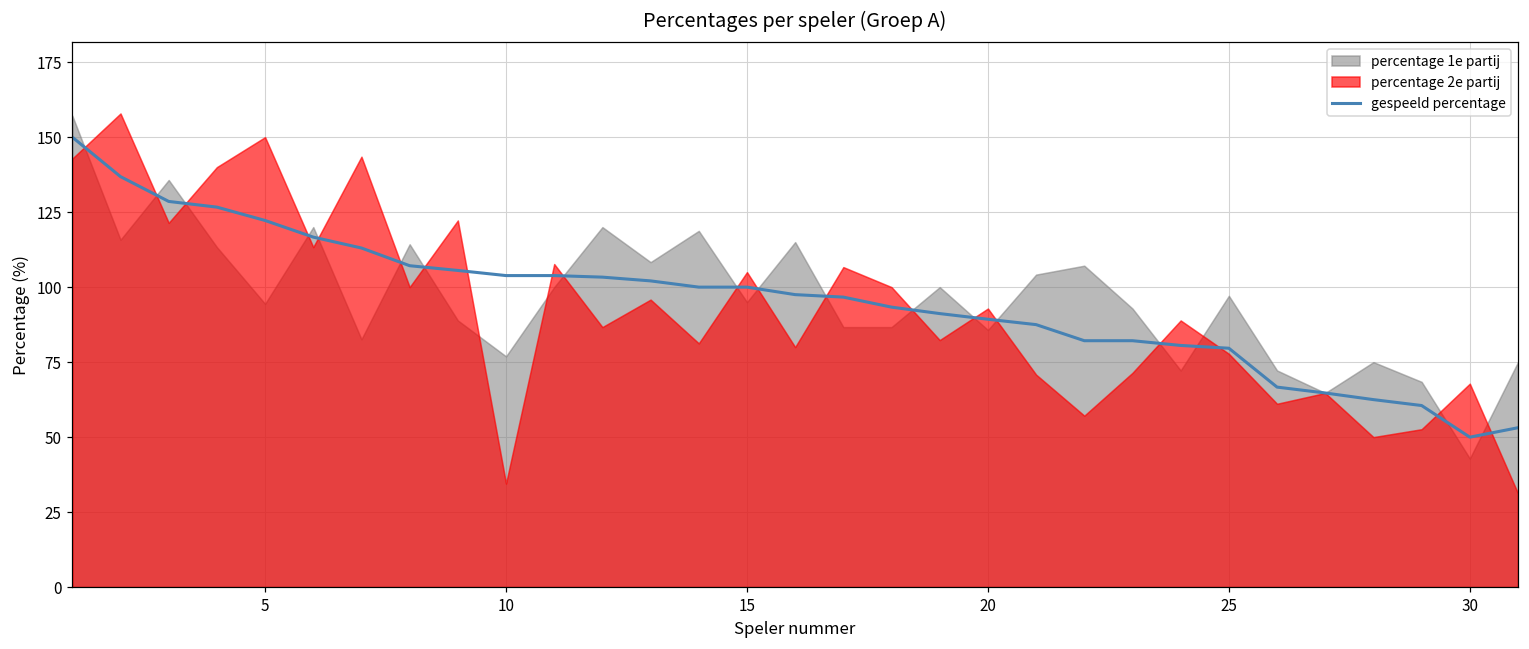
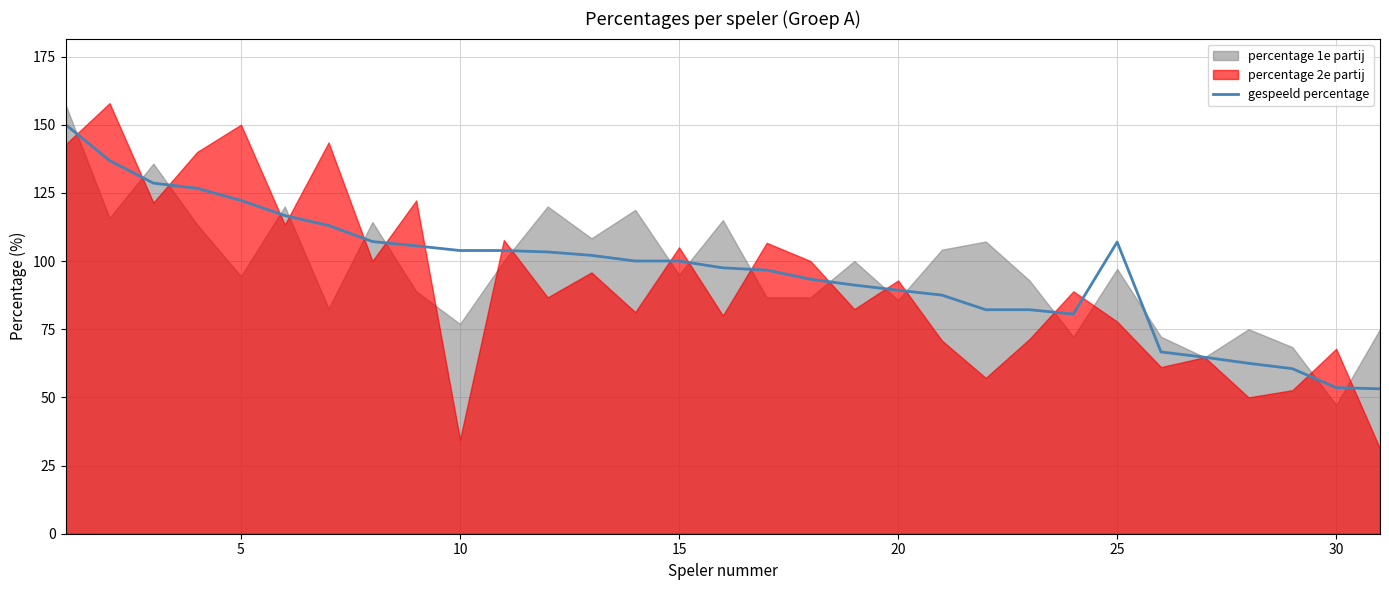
  {
    "gespeeld percentage": {
      "5": 122,
      "10": 104,
      "15": 100,
      "20": 89,
-     "25": 80,
-     "30": 50
+     "25": 107,
+     "30": 54
    },
    "percentage 1e partij": {
      "5": 94,
      "10": 77,
      "15": 95,
      "20": 86,
      "25": 97,
-     "30": 43
+     "30": 47
    },
    "percentage 2e partij": {
      "5": 150,
      "10": 35,
      "15": 105,
      "20": 93,
      "25": 78,
      "30": 68
    }
  }
